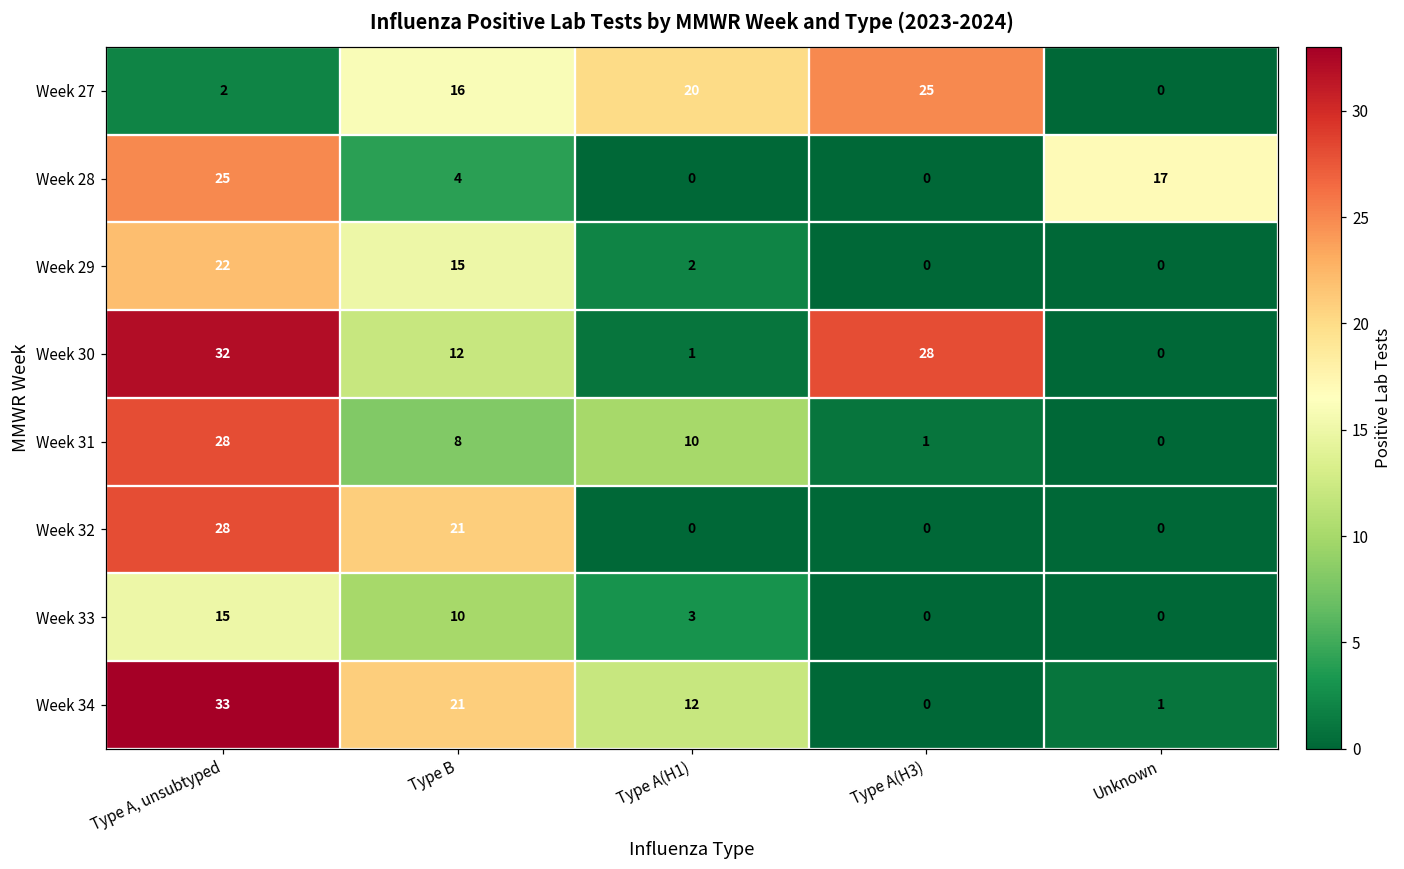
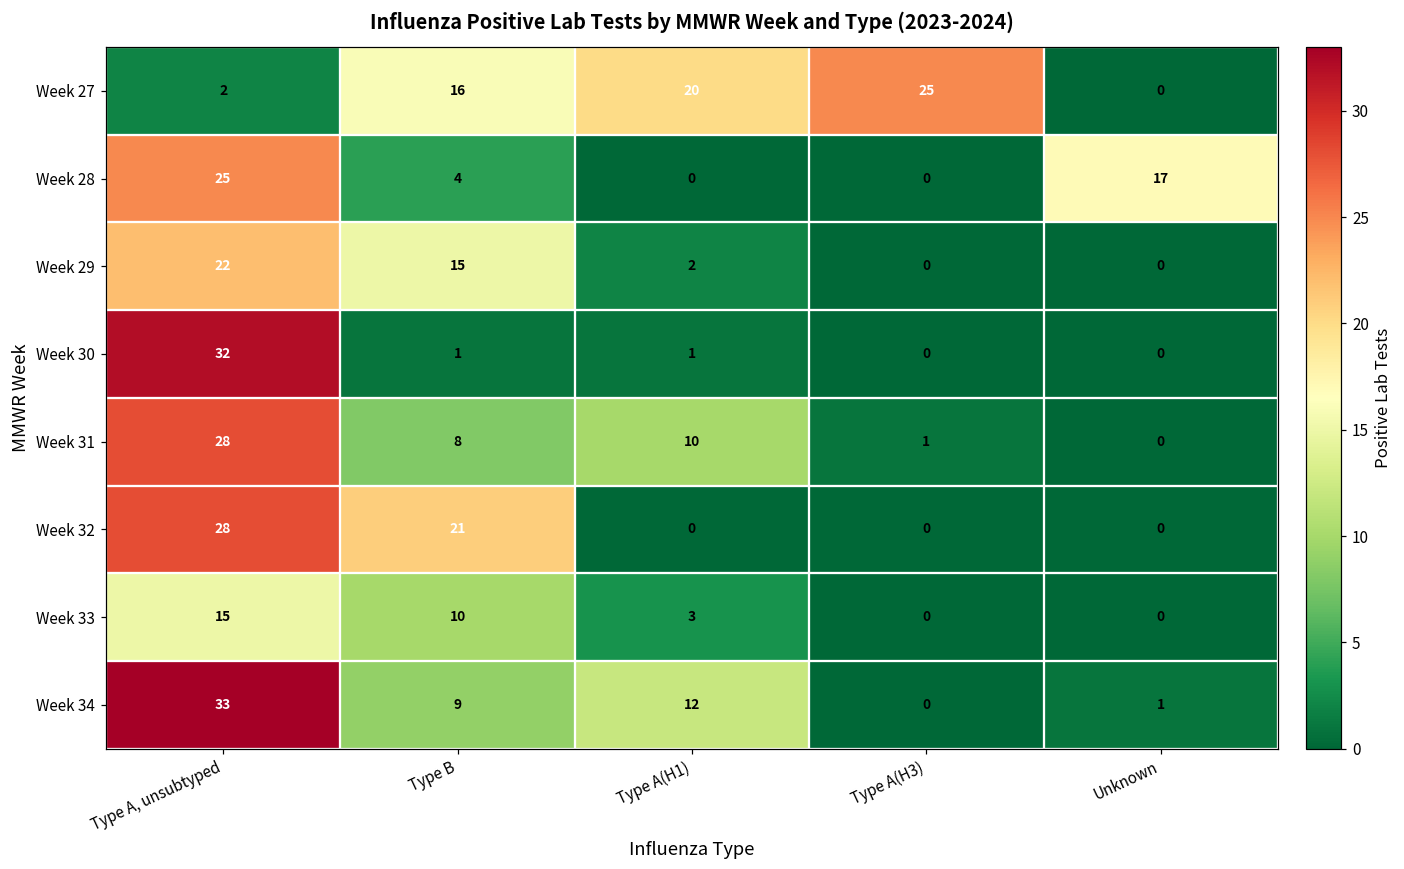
  {
    "Week 27": {
      "Type A, unsubtyped": 2,
      "Type B": 16,
      "Type A(H1)": 20,
      "Type A(H3)": 25,
      "Unknown": 0
    },
    "Week 28": {
      "Type A, unsubtyped": 25,
      "Type B": 4,
      "Type A(H1)": 0,
      "Type A(H3)": 0,
      "Unknown": 17
    },
    "Week 29": {
      "Type A, unsubtyped": 22,
      "Type B": 15,
      "Type A(H1)": 2,
      "Type A(H3)": 0,
      "Unknown": 0
    },
    "Week 30": {
      "Type A, unsubtyped": 32,
-     "Type B": 12,
+     "Type B": 1,
      "Type A(H1)": 1,
-     "Type A(H3)": 28,
+     "Type A(H3)": 0,
      "Unknown": 0
    },
    "Week 31": {
      "Type A, unsubtyped": 28,
      "Type B": 8,
      "Type A(H1)": 10,
      "Type A(H3)": 1,
      "Unknown": 0
    },
    "Week 32": {
      "Type A, unsubtyped": 28,
      "Type B": 21,
      "Type A(H1)": 0,
      "Type A(H3)": 0,
      "Unknown": 0
    },
    "Week 33": {
      "Type A, unsubtyped": 15,
      "Type B": 10,
      "Type A(H1)": 3,
      "Type A(H3)": 0,
      "Unknown": 0
    },
    "Week 34": {
      "Type A, unsubtyped": 33,
-     "Type B": 21,
+     "Type B": 9,
      "Type A(H1)": 12,
      "Type A(H3)": 0,
      "Unknown": 1
    }
  }
